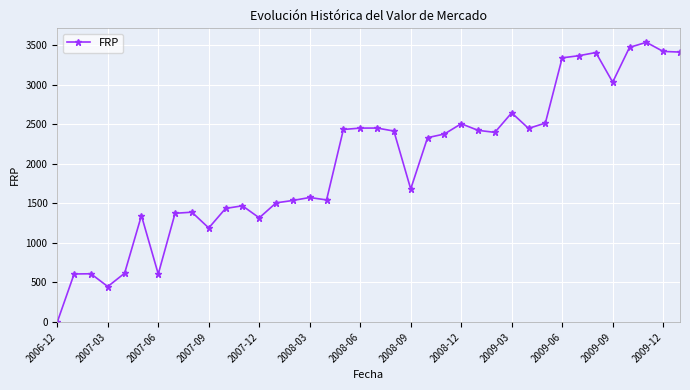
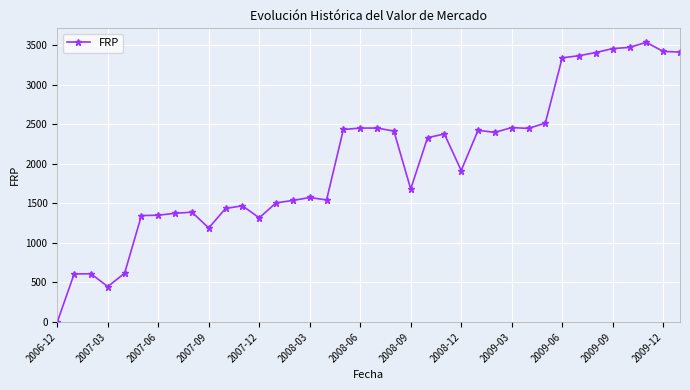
  {
    "2006-12": 0,
    "2007-03": 400,
-   "2007-06": 600,
+   "2007-06": 1400,
    "2007-09": 1200,
    "2007-12": 1300,
    "2008-03": 1600,
    "2008-06": 2500,
    "2008-09": 1700,
-   "2008-12": 2500,
-   "2009-03": 2600,
+   "2008-12": 1900,
+   "2009-03": 2500,
    "2009-06": 3300,
-   "2009-09": 3000,
+   "2009-09": 3500,
    "2009-12": 3400
  }
